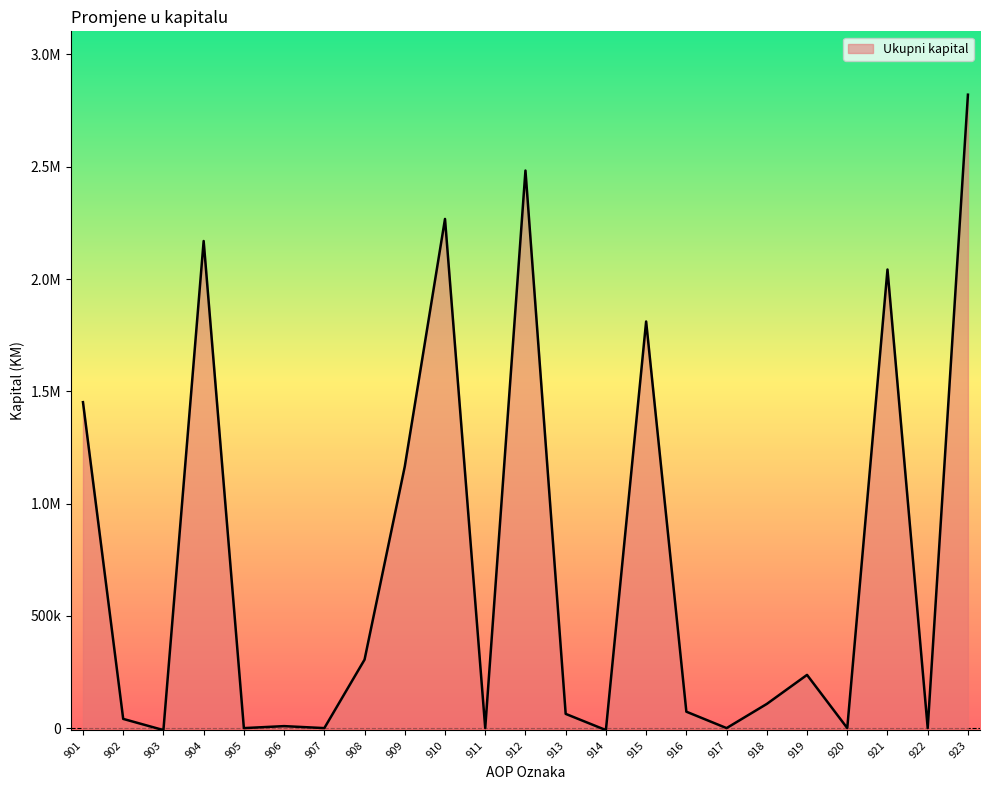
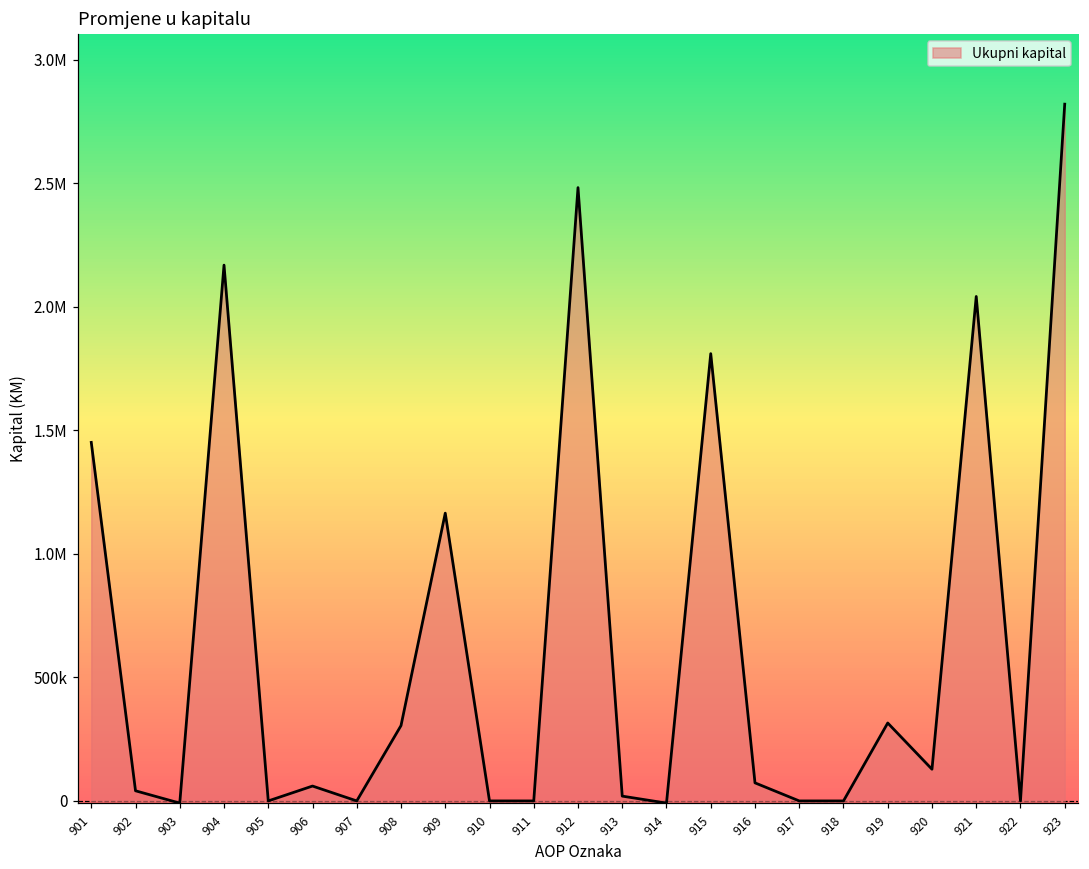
  {
    "Ukupni kapital": {
-     "906": 10000,
-     "910": 2270000,
-     "913": 60000,
-     "918": 110000,
-     "919": 240000,
-     "920": 0
+     "906": 60000,
+     "910": 0,
+     "913": 20000,
+     "918": 0,
+     "919": 320000,
+     "920": 130000
    }
  }
